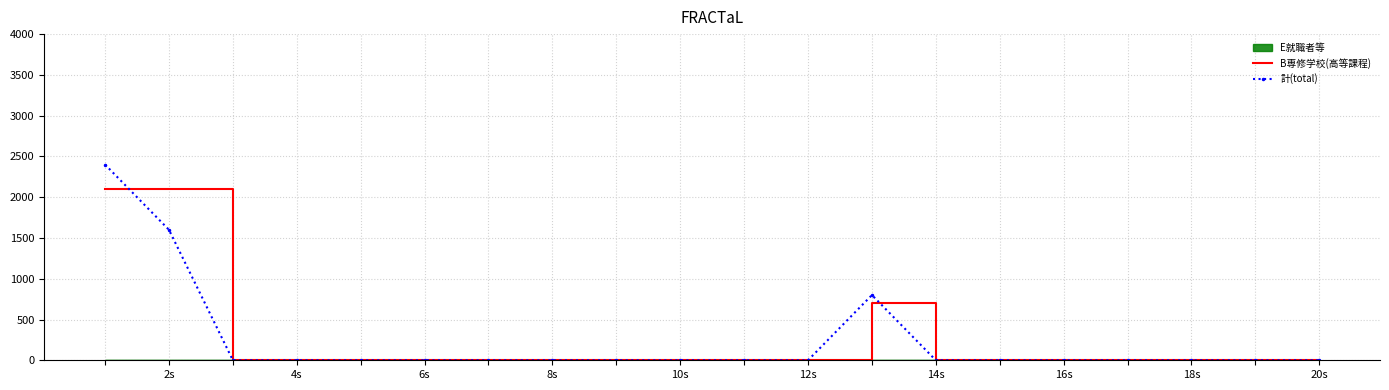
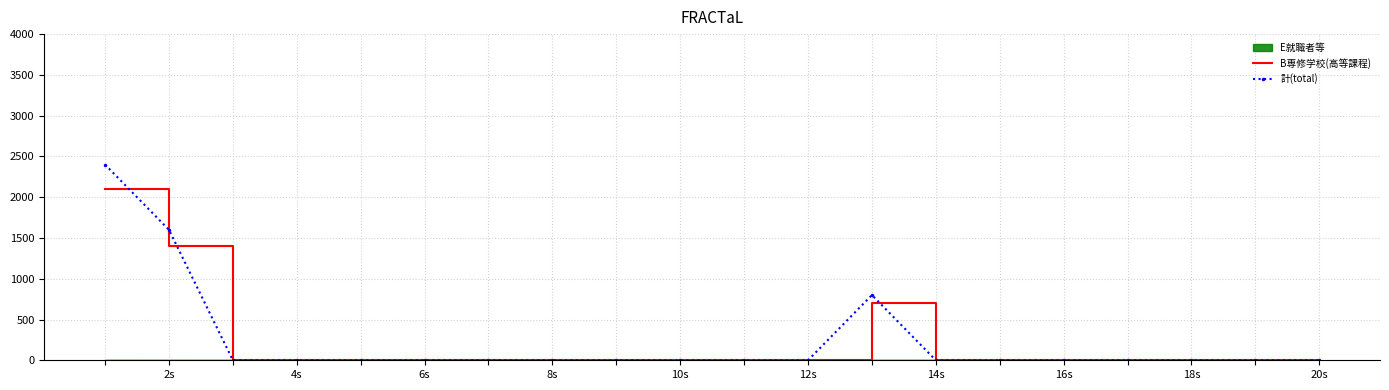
  {
    "B専修学校(高等課程)": {
-     "2s": 2100
+     "2s": 1400
    },
    "E就職者等": {
      "2s": 0
    },
    "計(total)": {
      "2s": 1600
    }
  }
